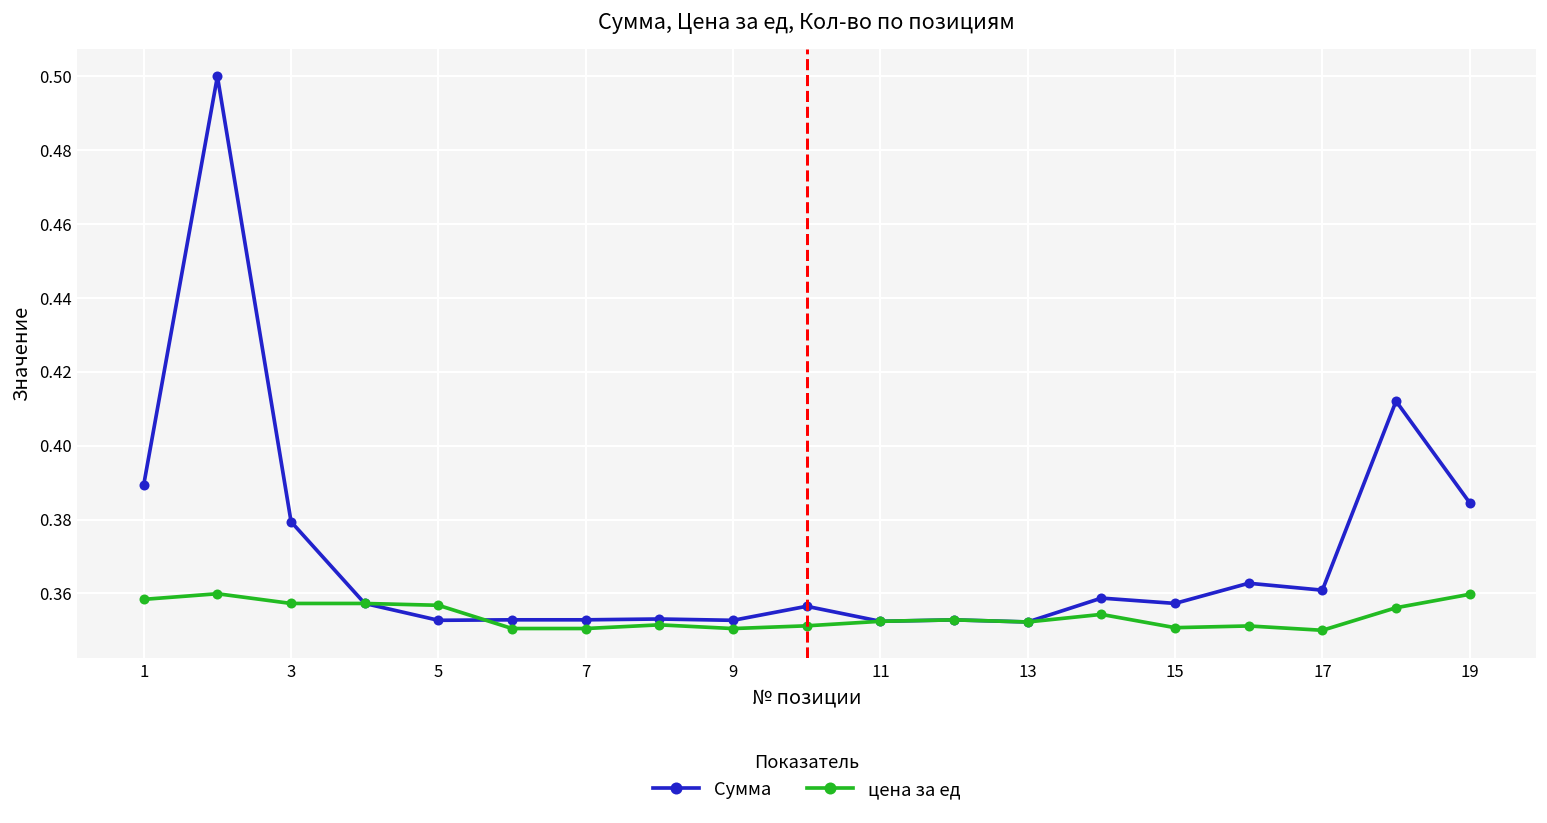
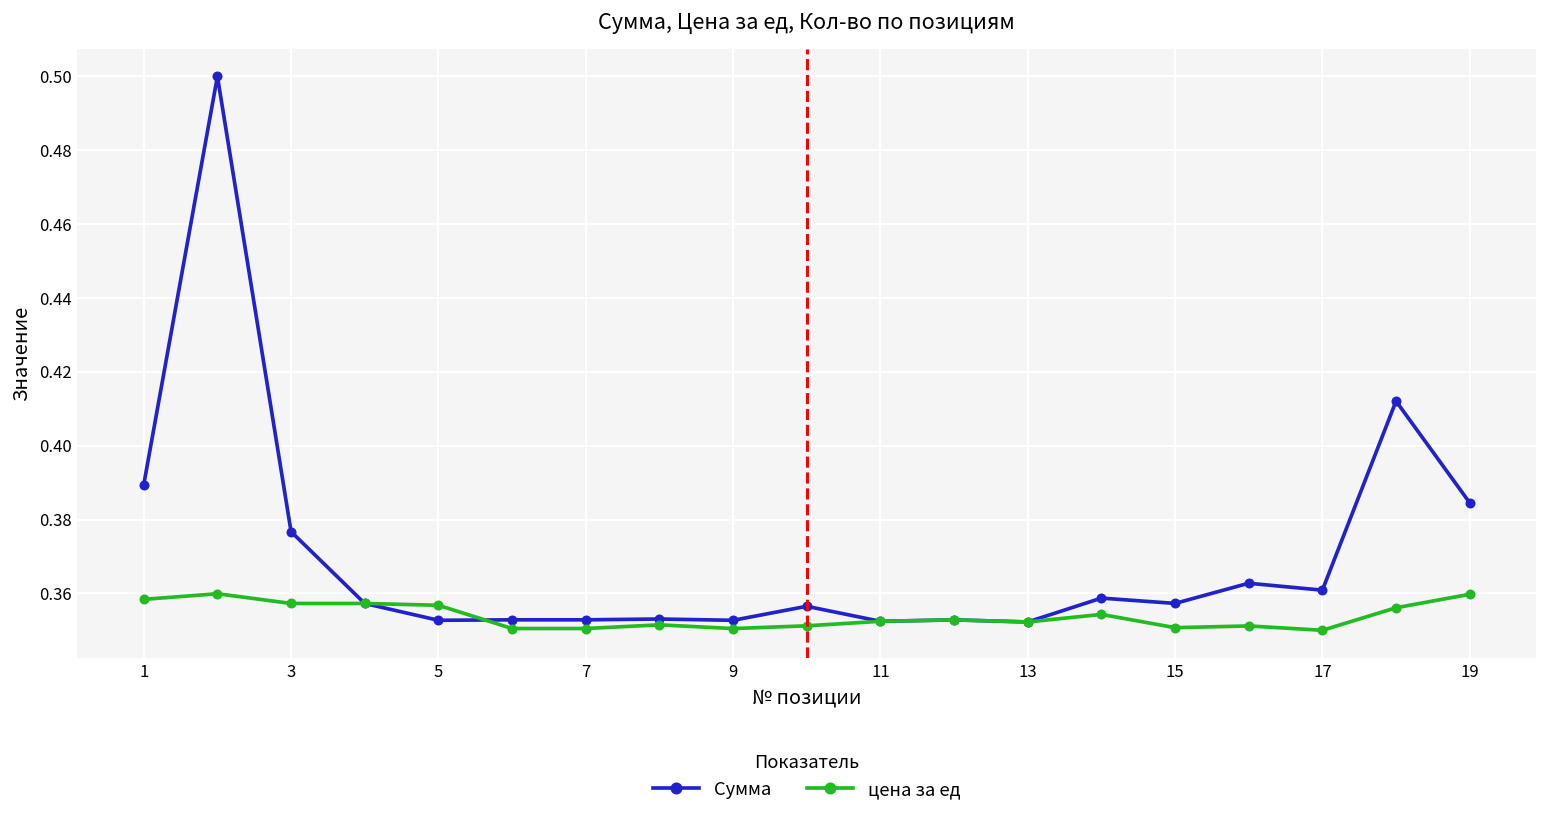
  {
    "Сумма": {
      "1": 0.389,
-     "3": 0.379,
+     "3": 0.377,
      "5": 0.353,
      "7": 0.353,
      "9": 0.353,
      "15": 0.357,
      "17": 0.361,
      "19": 0.385
    },
    "цена за ед": {
      "1": 0.358,
      "3": 0.357,
      "5": 0.357,
      "7": 0.350,
      "9": 0.350,
      "15": 0.351,
      "17": 0.350,
      "19": 0.360
    }
  }
